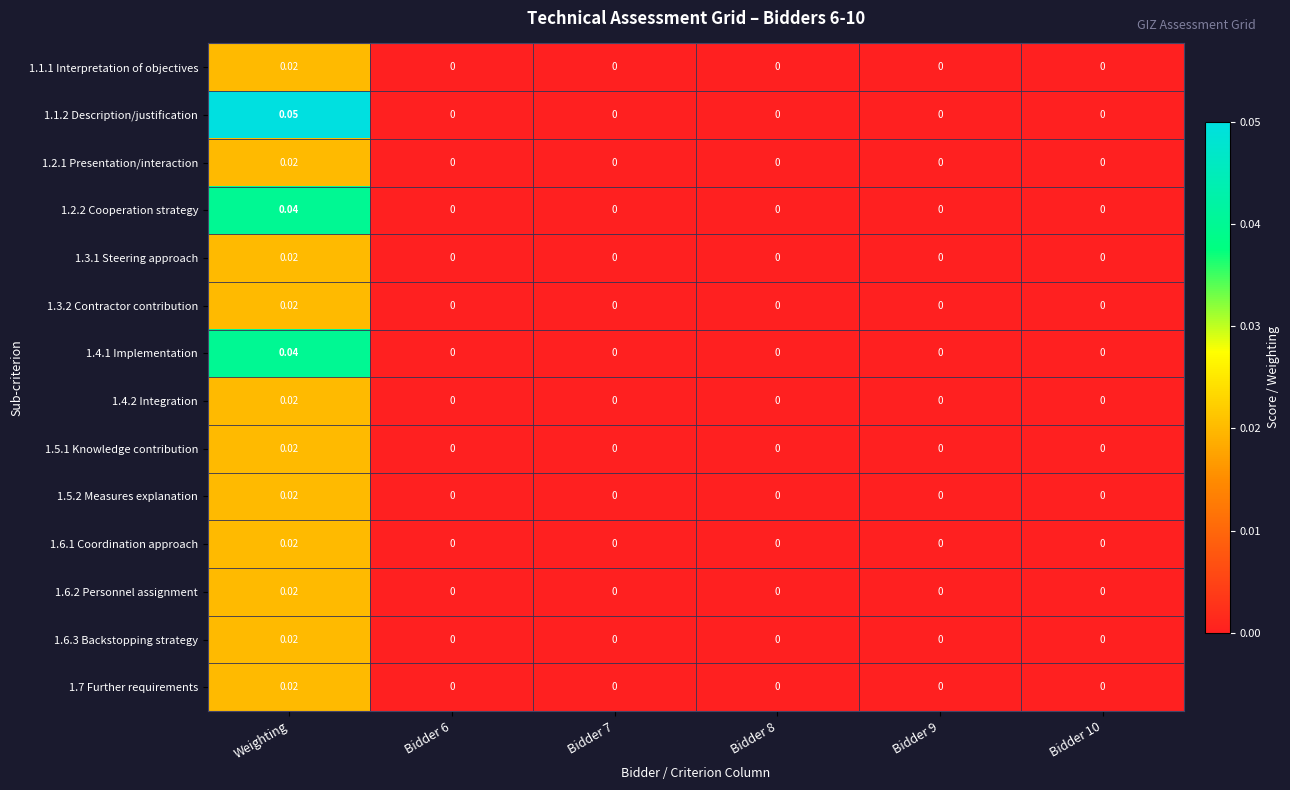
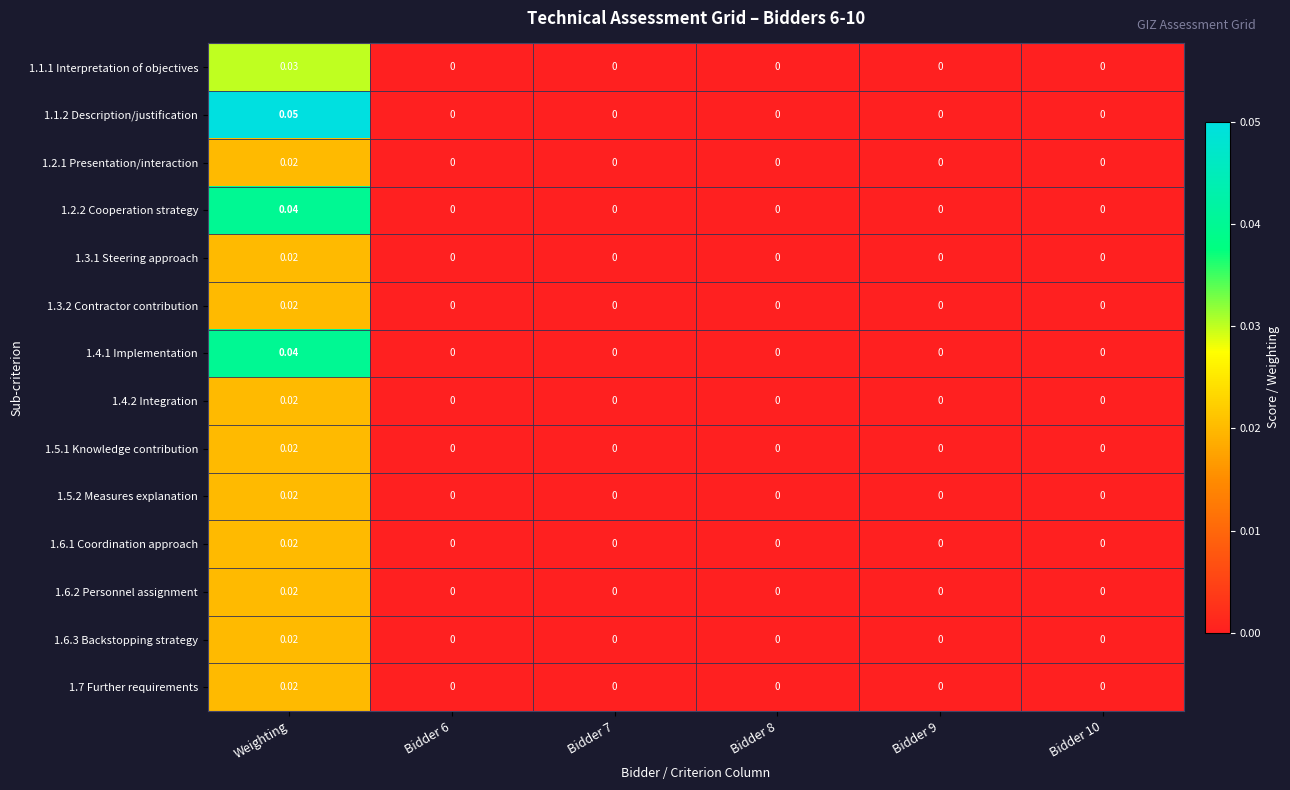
  {
    "1.1.1 Interpretation of objectives": {
-     "Weighting": 0.02,
+     "Weighting": 0.03,
      "Bidder 6": 0,
      "Bidder 7": 0,
      "Bidder 8": 0,
      "Bidder 9": 0,
      "Bidder 10": 0
    },
    "1.1.2 Description/justification": {
      "Weighting": 0.05,
      "Bidder 6": 0,
      "Bidder 7": 0,
      "Bidder 8": 0,
      "Bidder 9": 0,
      "Bidder 10": 0
    },
    "1.2.1 Presentation/interaction": {
      "Weighting": 0.02,
      "Bidder 6": 0,
      "Bidder 7": 0,
      "Bidder 8": 0,
      "Bidder 9": 0,
      "Bidder 10": 0
    },
    "1.2.2 Cooperation strategy": {
      "Weighting": 0.04,
      "Bidder 6": 0,
      "Bidder 7": 0,
      "Bidder 8": 0,
      "Bidder 9": 0,
      "Bidder 10": 0
    },
    "1.3.1 Steering approach": {
      "Weighting": 0.02,
      "Bidder 6": 0,
      "Bidder 7": 0,
      "Bidder 8": 0,
      "Bidder 9": 0,
      "Bidder 10": 0
    },
    "1.3.2 Contractor contribution": {
      "Weighting": 0.02,
      "Bidder 6": 0,
      "Bidder 7": 0,
      "Bidder 8": 0,
      "Bidder 9": 0,
      "Bidder 10": 0
    },
    "1.4.1 Implementation": {
      "Weighting": 0.04,
      "Bidder 6": 0,
      "Bidder 7": 0,
      "Bidder 8": 0,
      "Bidder 9": 0,
      "Bidder 10": 0
    },
    "1.4.2 Integration": {
      "Weighting": 0.02,
      "Bidder 6": 0,
      "Bidder 7": 0,
      "Bidder 8": 0,
      "Bidder 9": 0,
      "Bidder 10": 0
    },
    "1.5.1 Knowledge contribution": {
      "Weighting": 0.02,
      "Bidder 6": 0,
      "Bidder 7": 0,
      "Bidder 8": 0,
      "Bidder 9": 0,
      "Bidder 10": 0
    },
    "1.5.2 Measures explanation": {
      "Weighting": 0.02,
      "Bidder 6": 0,
      "Bidder 7": 0,
      "Bidder 8": 0,
      "Bidder 9": 0,
      "Bidder 10": 0
    },
    "1.6.1 Coordination approach": {
      "Weighting": 0.02,
      "Bidder 6": 0,
      "Bidder 7": 0,
      "Bidder 8": 0,
      "Bidder 9": 0,
      "Bidder 10": 0
    },
    "1.6.2 Personnel assignment": {
      "Weighting": 0.02,
      "Bidder 6": 0,
      "Bidder 7": 0,
      "Bidder 8": 0,
      "Bidder 9": 0,
      "Bidder 10": 0
    },
    "1.6.3 Backstopping strategy": {
      "Weighting": 0.02,
      "Bidder 6": 0,
      "Bidder 7": 0,
      "Bidder 8": 0,
      "Bidder 9": 0,
      "Bidder 10": 0
    },
    "1.7 Further requirements": {
      "Weighting": 0.02,
      "Bidder 6": 0,
      "Bidder 7": 0,
      "Bidder 8": 0,
      "Bidder 9": 0,
      "Bidder 10": 0
    }
  }
